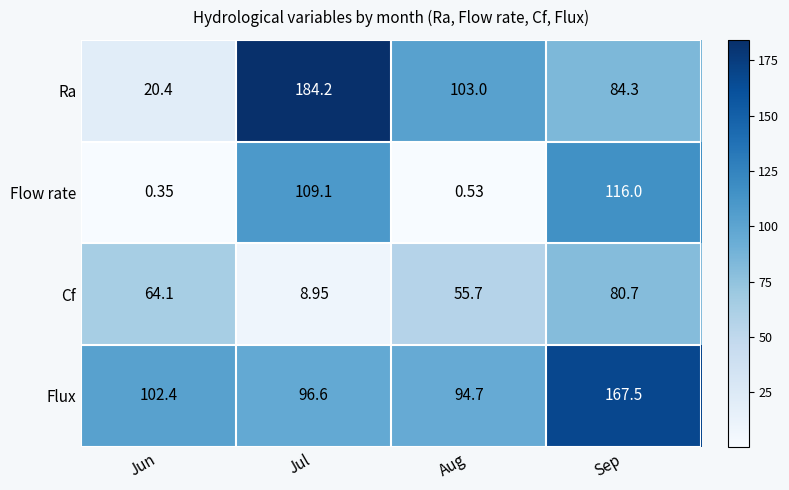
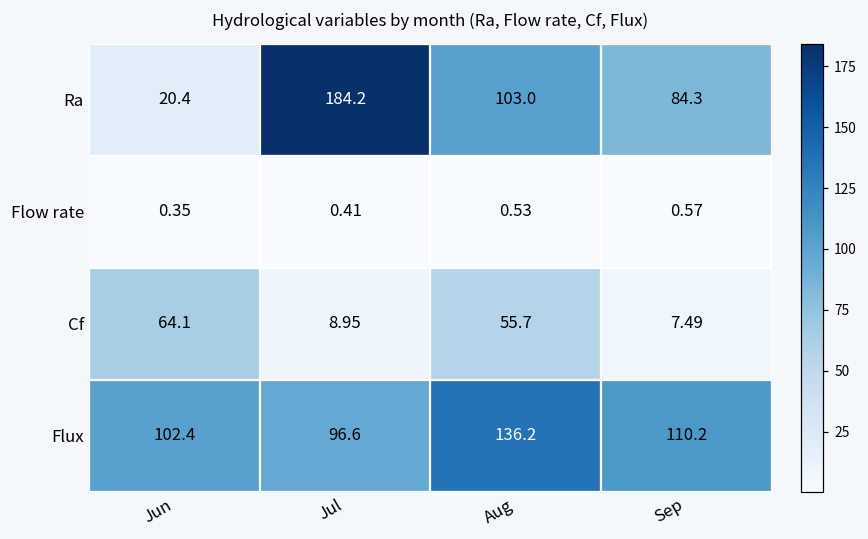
  {
    "Ra": {
      "Jun": 20.4,
      "Jul": 184.2,
      "Aug": 103.0,
      "Sep": 84.3
    },
    "Flow rate": {
      "Jun": 0.35,
-     "Jul": 109.1,
+     "Jul": 0.41,
      "Aug": 0.53,
-     "Sep": 116.0
+     "Sep": 0.57
    },
    "Cf": {
      "Jun": 64.1,
      "Jul": 8.95,
      "Aug": 55.7,
-     "Sep": 80.7
+     "Sep": 7.49
    },
    "Flux": {
      "Jun": 102.4,
      "Jul": 96.6,
-     "Aug": 94.7,
-     "Sep": 167.5
+     "Aug": 136.2,
+     "Sep": 110.2
    }
  }
